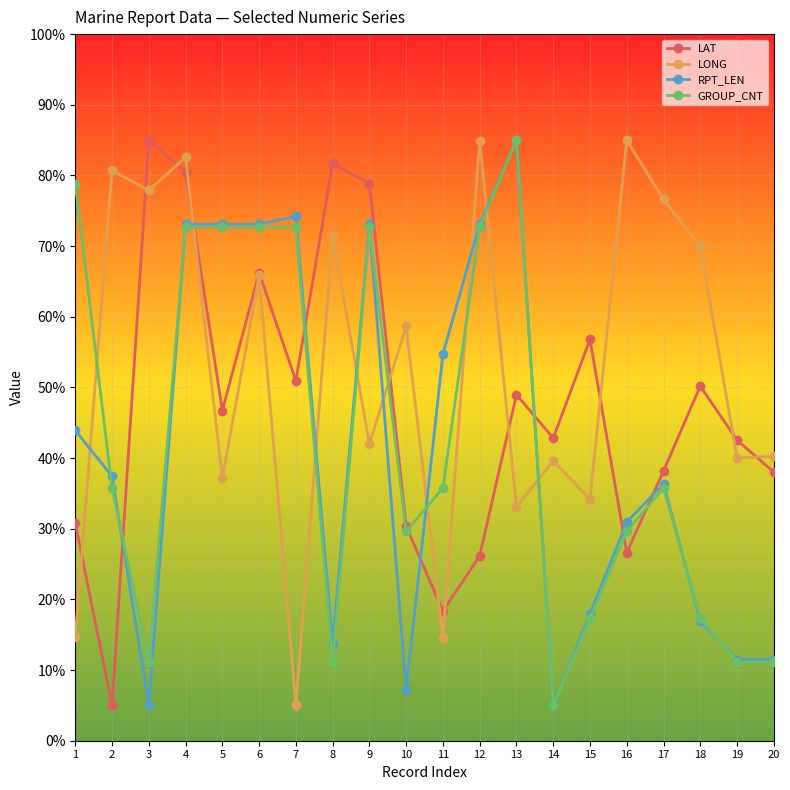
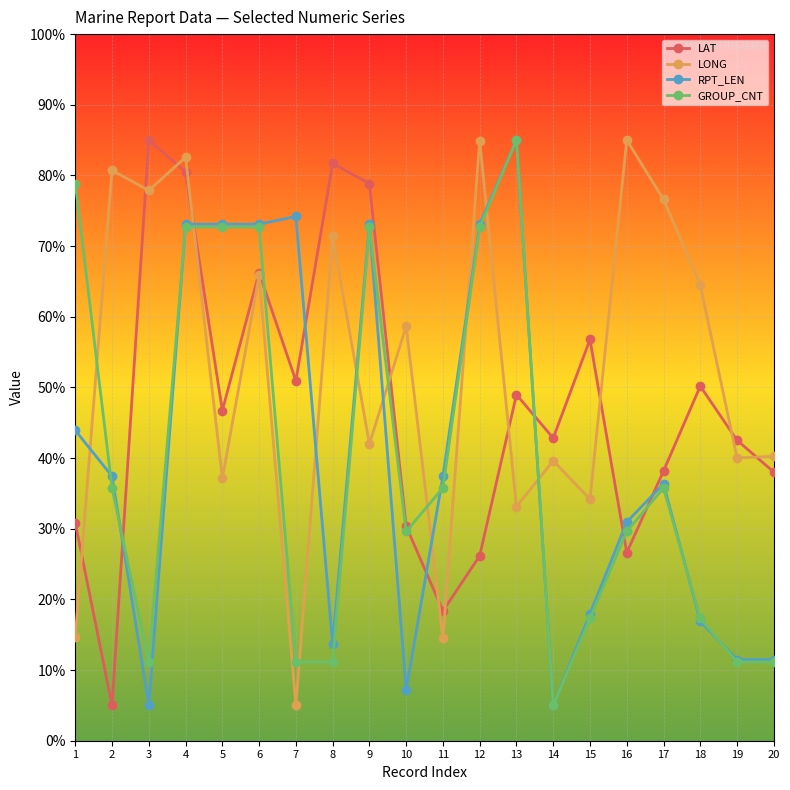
  {
    "LAT": {
      "1": "31%",
      "2": "5%",
      "3": "85%",
      "4": "80%",
      "5": "47%",
      "6": "66%",
      "7": "51%",
      "8": "82%",
      "9": "79%",
      "10": "30%",
      "11": "18%",
      "12": "26%",
      "13": "49%",
      "14": "43%",
      "15": "57%",
      "16": "27%",
      "17": "38%",
      "18": "50%",
      "19": "43%",
      "20": "38%"
    },
    "LONG": {
      "1": "15%",
      "2": "81%",
      "3": "78%",
      "4": "83%",
      "5": "37%",
      "6": "66%",
      "7": "5%",
      "8": "71%",
      "9": "42%",
      "10": "59%",
      "11": "14%",
      "12": "85%",
      "13": "33%",
      "14": "40%",
      "15": "34%",
      "16": "85%",
      "17": "77%",
-     "18": "70%",
+     "18": "65%",
      "19": "40%",
      "20": "40%"
    },
    "RPT_LEN": {
      "1": "44%",
      "2": "37%",
      "3": "5%",
      "4": "73%",
      "5": "73%",
      "6": "73%",
      "7": "74%",
      "8": "14%",
      "9": "73%",
      "10": "7%",
-     "11": "55%",
+     "11": "37%",
      "12": "73%",
      "15": "18%",
      "16": "31%",
      "17": "36%",
      "18": "17%"
    },
    "GROUP_CNT": {
      "1": "79%",
      "2": "36%",
      "3": "11%",
      "4": "73%",
      "5": "73%",
      "6": "73%",
-     "7": "73%",
+     "7": "11%",
      "8": "11%",
      "9": "73%",
      "10": "30%",
      "11": "36%",
      "12": "73%",
      "15": "17%",
      "16": "30%",
      "17": "36%",
      "18": "17%"
    }
  }
